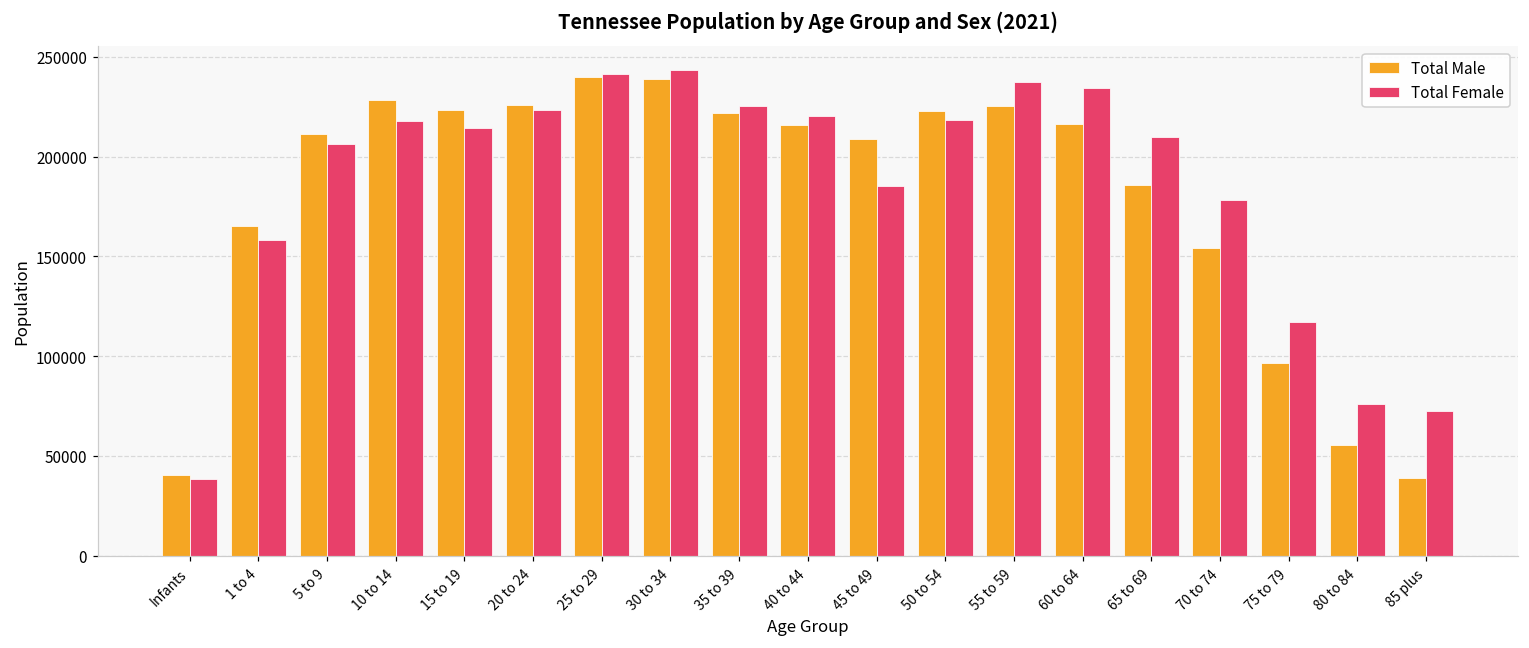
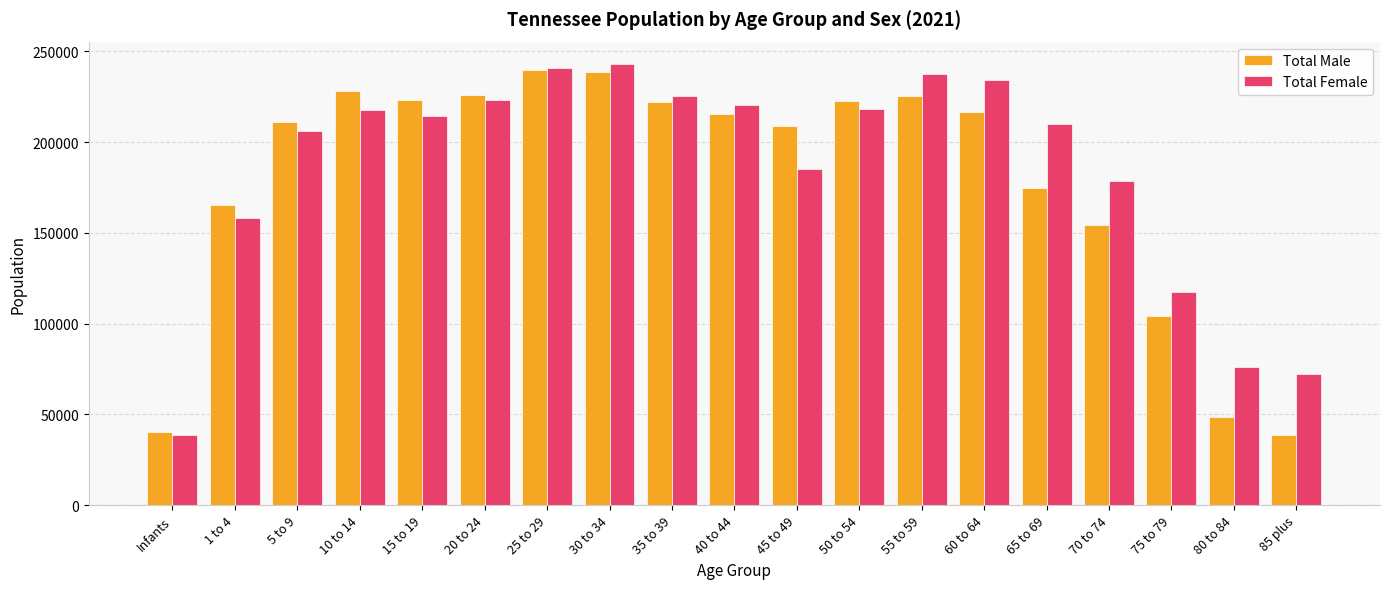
  {
    "Total Male": {
      "Infants": 40000,
      "1 to 4": 165000,
      "5 to 9": 211000,
      "10 to 14": 228000,
      "15 to 19": 223000,
      "20 to 24": 226000,
      "25 to 29": 240000,
      "30 to 34": 239000,
      "35 to 39": 222000,
      "40 to 44": 216000,
      "45 to 49": 209000,
      "50 to 54": 223000,
      "55 to 59": 225000,
      "60 to 64": 216000,
-     "65 to 69": 186000,
+     "65 to 69": 175000,
      "70 to 74": 154000,
-     "75 to 79": 97000,
-     "80 to 84": 56000,
+     "75 to 79": 104000,
+     "80 to 84": 49000,
      "85 plus": 39000
    },
    "Total Female": {
      "Infants": 39000,
      "1 to 4": 158000,
      "5 to 9": 206000,
      "10 to 14": 218000,
      "15 to 19": 214000,
      "20 to 24": 223000,
      "25 to 29": 241000,
      "30 to 34": 243000,
      "35 to 39": 225000,
      "40 to 44": 220000,
      "45 to 49": 185000,
      "50 to 54": 218000,
      "55 to 59": 238000,
      "60 to 64": 235000,
      "65 to 69": 210000,
      "70 to 74": 178000,
      "75 to 79": 117000,
      "80 to 84": 76000,
      "85 plus": 73000
    }
  }
